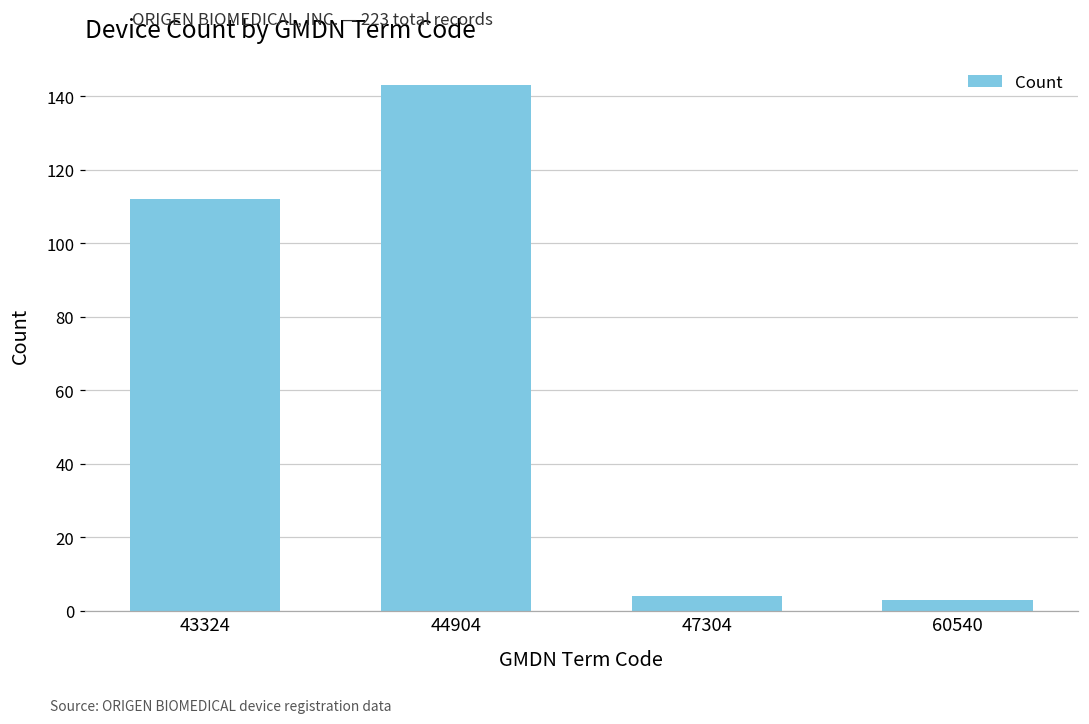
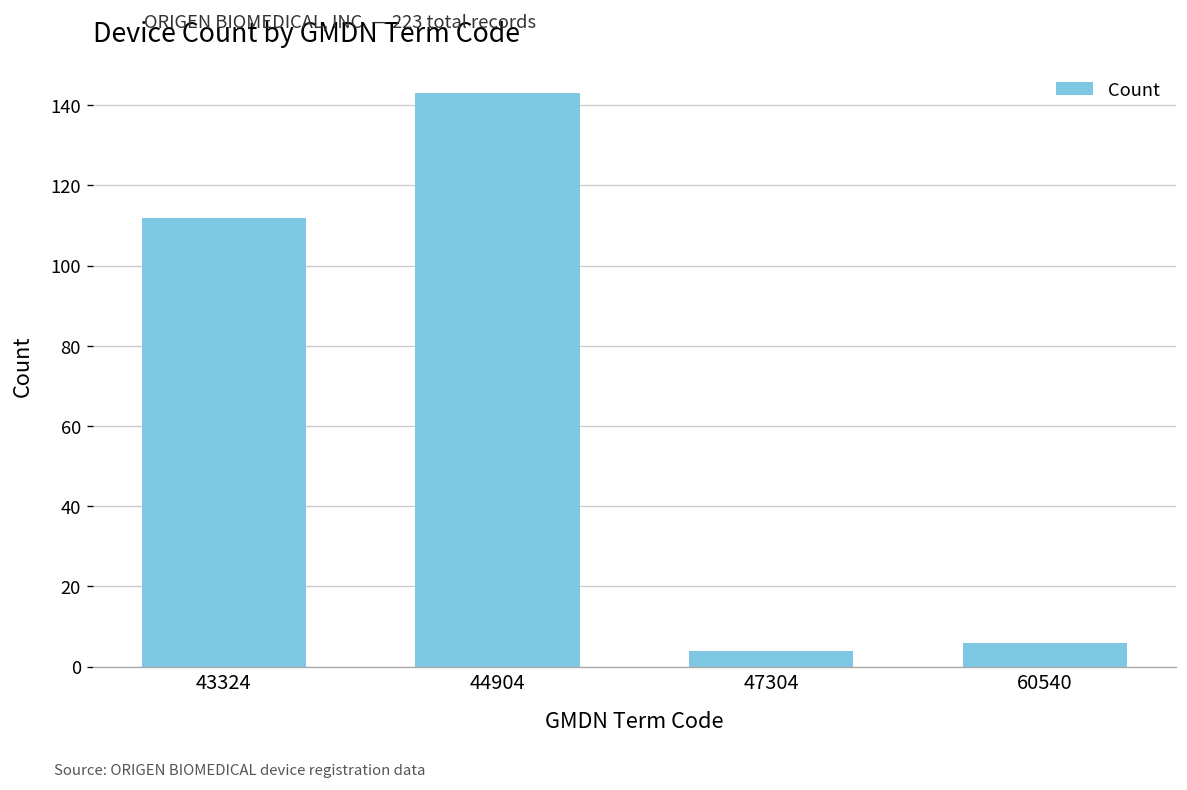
  {
    "43324": 112,
    "44904": 143,
    "47304": 4,
-   "60540": 3
+   "60540": 6
  }
